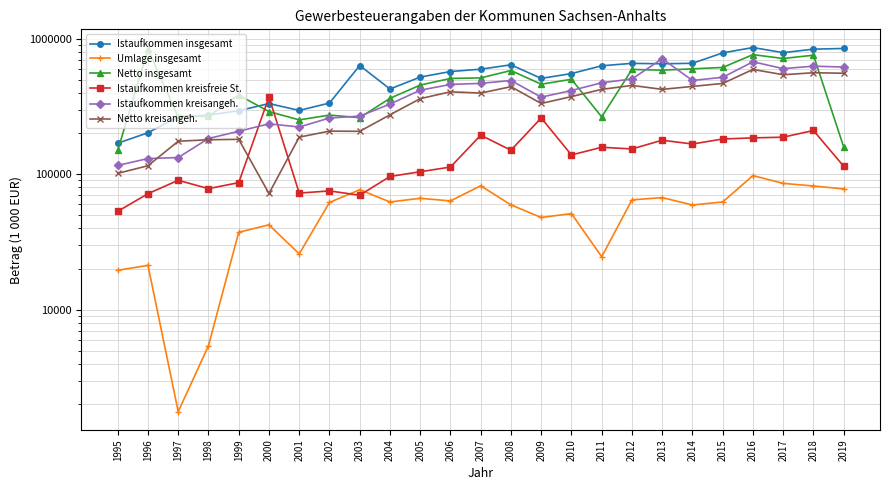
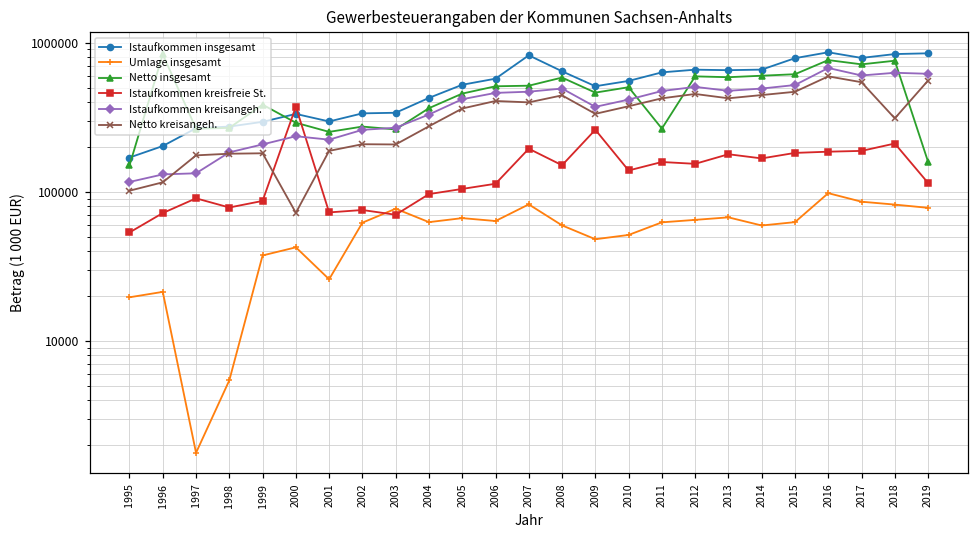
  {
    "Istaufkommen insgesamt": {
      "1995": 170000,
      "1996": 200000,
      "2000": 330000,
      "2001": 300000,
      "2002": 340000,
-     "2003": 600000,
+     "2003": 340000,
      "2004": 430000,
      "2005": 520000,
      "2006": 570000,
-     "2007": 600000,
+     "2007": 800000,
      "2008": 600000,
      "2009": 510000,
      "2010": 550000,
      "2011": 600000,
      "2012": 700000,
      "2013": 700000,
      "2014": 700000,
      "2015": 800000,
      "2016": 900000,
      "2017": 800000,
      "2018": 800000,
      "2019": 800000
    },
    "Umlage insgesamt": {
      "1995": 20000,
      "1996": 21000,
      "1997": 1800,
      "1998": 5400,
      "1999": 37000,
      "2000": 42000,
      "2001": 26000,
      "2002": 60000,
      "2003": 80000,
      "2004": 60000,
      "2005": 70000,
      "2006": 60000,
      "2007": 80000,
      "2008": 60000,
      "2009": 48000,
      "2010": 51000,
-     "2011": 25000,
+     "2011": 60000,
      "2012": 60000,
      "2013": 70000,
      "2014": 60000,
      "2015": 60000,
      "2016": 100000,
      "2017": 90000,
      "2018": 80000,
      "2019": 80000
    },
    "Netto insgesamt": {
      "1995": 150000,
      "2000": 290000,
      "2001": 250000,
      "2002": 270000,
      "2004": 360000,
      "2005": 460000,
      "2006": 510000,
      "2007": 510000,
      "2008": 580000,
      "2009": 460000,
      "2010": 500000,
      "2011": 270000,
      "2012": 600000,
      "2013": 590000,
      "2014": 600000,
      "2015": 600000,
      "2016": 800000,
      "2017": 700000,
      "2018": 800000,
      "2019": 160000
    },
    "Istaufkommen kreisfreie St.": {
      "1995": 53000,
      "1996": 70000,
      "1997": 90000,
      "1998": 80000,
      "1999": 90000,
      "2000": 370000,
      "2001": 70000,
      "2002": 80000,
      "2003": 70000,
      "2004": 100000,
      "2005": 100000,
      "2006": 110000,
      "2007": 190000,
      "2008": 150000,
      "2009": 260000,
      "2010": 140000,
      "2011": 160000,
      "2012": 150000,
      "2013": 180000,
      "2014": 170000,
      "2015": 180000,
      "2016": 190000,
      "2017": 190000,
      "2018": 210000,
      "2019": 110000
    },
    "Istaufkommen kreisangeh.": {
      "1995": 120000,
      "1996": 130000,
      "1997": 130000,
      "1999": 210000,
      "2000": 240000,
      "2001": 220000,
      "2002": 260000,
      "2004": 330000,
      "2005": 420000,
      "2006": 460000,
      "2007": 470000,
      "2008": 490000,
      "2009": 370000,
      "2010": 410000,
      "2011": 470000,
      "2012": 510000,
-     "2013": 700000,
+     "2013": 480000,
      "2014": 490000,
      "2015": 520000,
      "2016": 700000,
      "2017": 600000,
      "2018": 600000,
      "2019": 600000
    },
    "Netto kreisangeh.": {
      "1995": 100000,
      "1996": 120000,
      "1997": 180000,
      "1999": 180000,
      "2000": 70000,
      "2001": 190000,
      "2002": 210000,
      "2003": 210000,
      "2004": 270000,
      "2005": 360000,
      "2006": 410000,
      "2007": 400000,
      "2008": 440000,
      "2009": 330000,
      "2010": 370000,
      "2011": 420000,
      "2012": 450000,
      "2013": 420000,
      "2014": 450000,
      "2015": 470000,
      "2016": 600000,
      "2017": 540000,
-     "2018": 560000,
+     "2018": 310000,
      "2019": 560000
    }
  }
